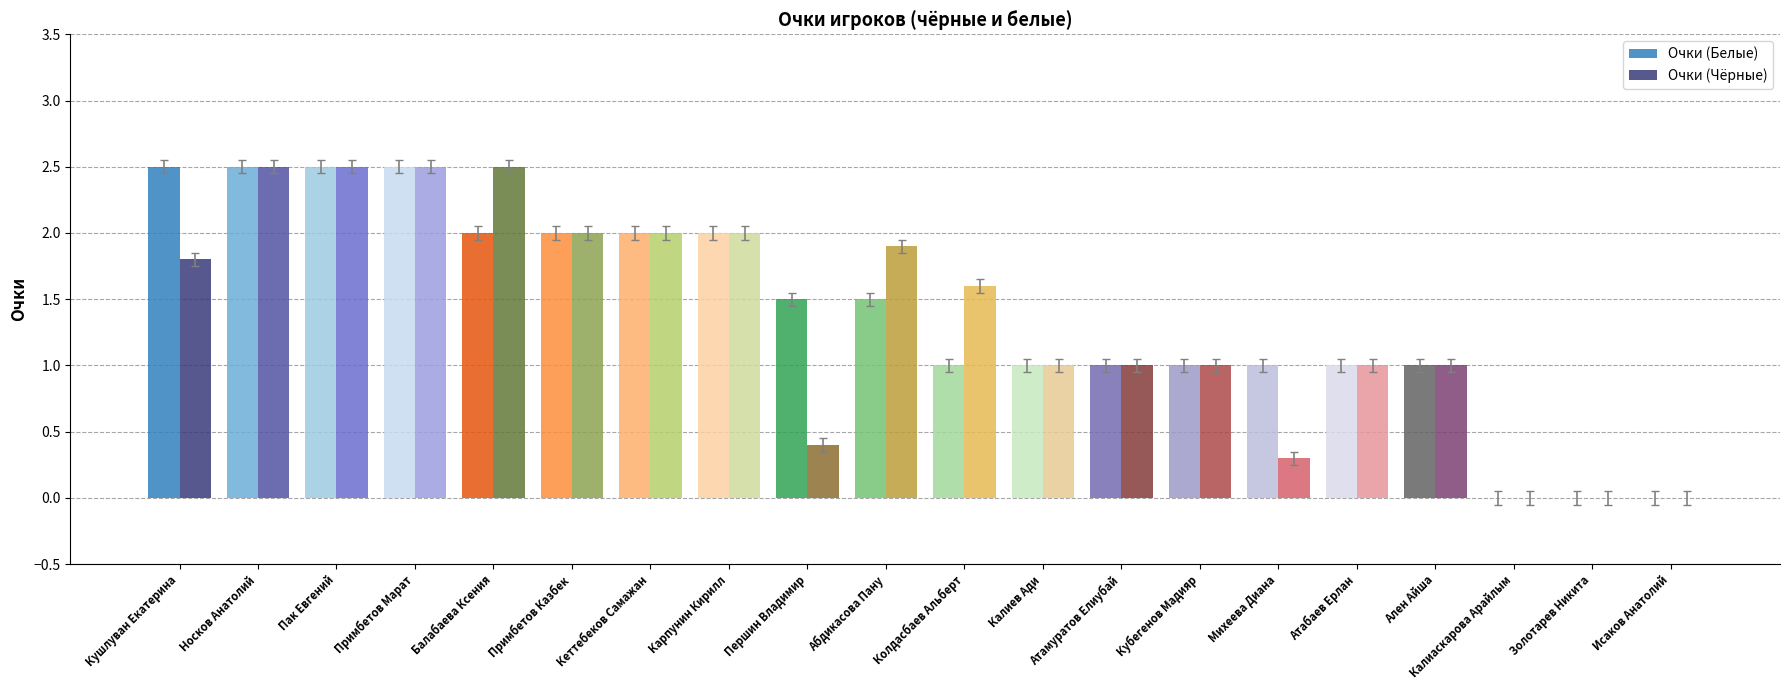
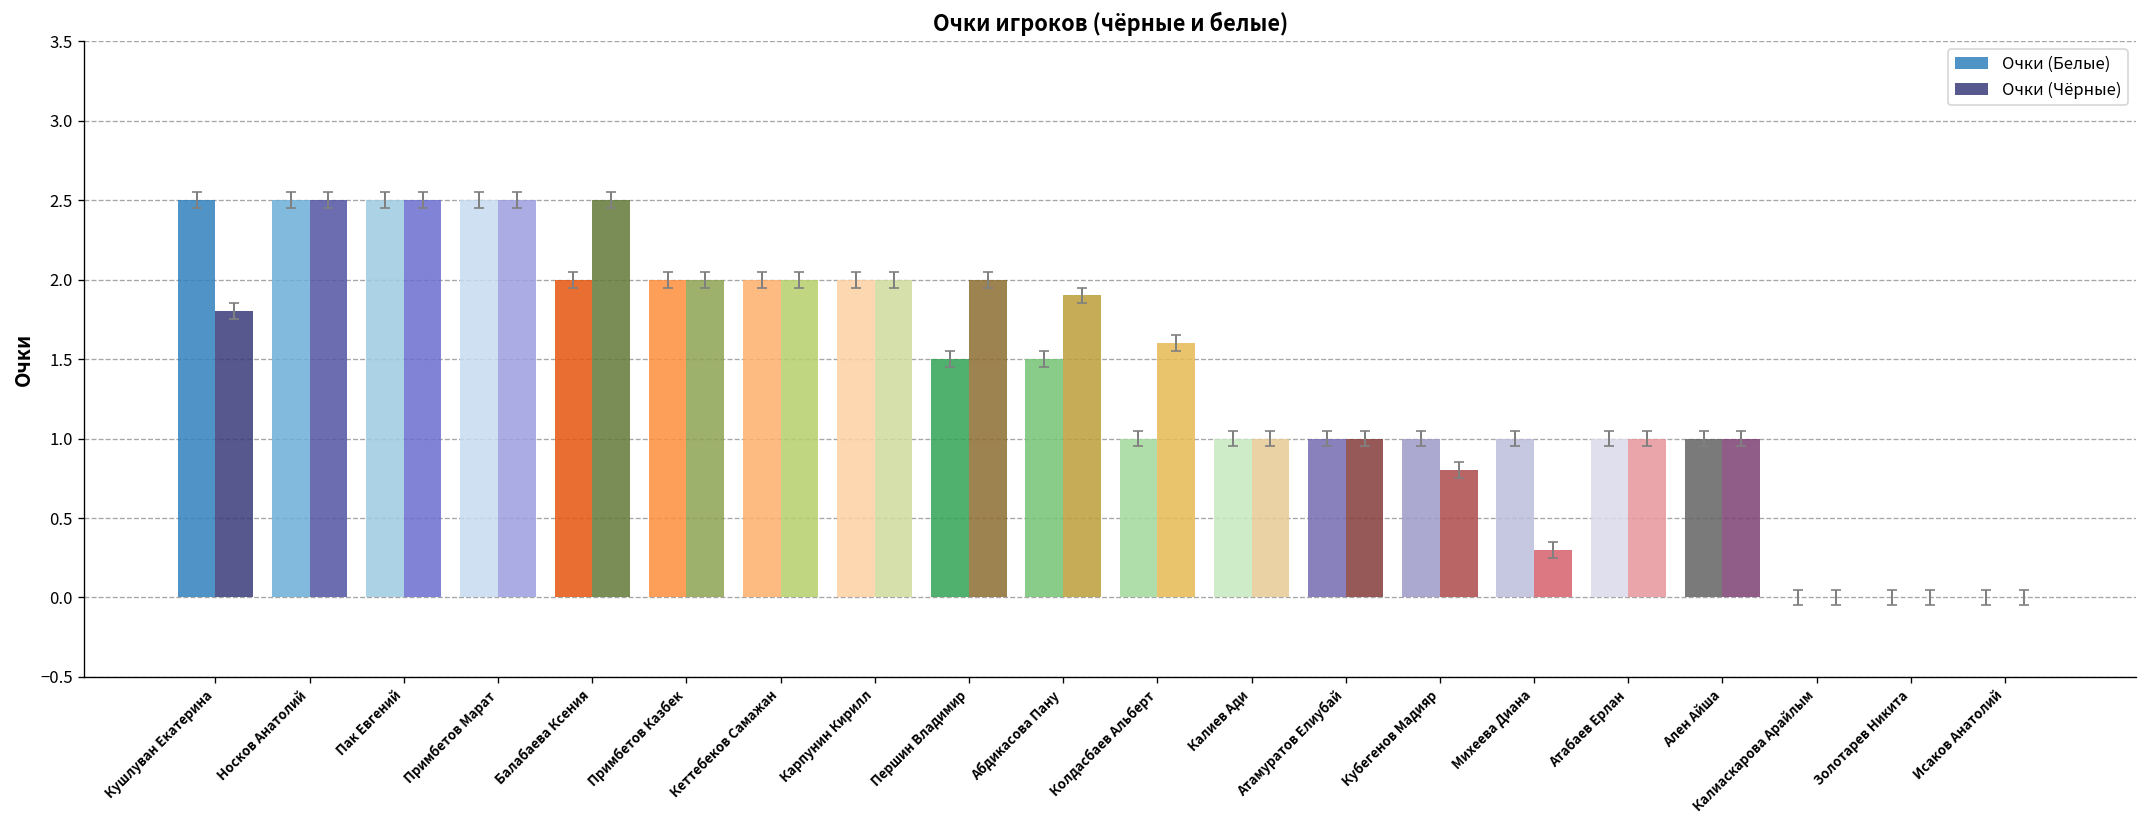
  {
    "Очки (Чёрные)": {
      "Кушлуван Екатерина": 1.8,
      "Носков Анатолий": 2.5,
      "Пак Евгений": 2.5,
      "Примбетов Марат": 2.5,
      "Балабаева Ксения": 2.5,
      "Примбетов Казбек": 2.0,
      "Кеттебеков Самажан": 2.0,
      "Карпунин Кирилл": 2.0,
-     "Першин Владимир": 0.4,
+     "Першин Владимир": 2.0,
      "Абдикасова Пану": 1.9,
      "Колдасбаев Альберт": 1.6,
      "Калиев Ади": 1.0,
      "Атамуратов Елиубай": 1.0,
-     "Кубегенов Мадияр": 1.0,
+     "Кубегенов Мадияр": 0.8,
      "Михеева Диана": 0.3,
      "Атабаев Ерлан": 1.0,
      "Ален Айша": 1.0,
      "Калиаскарова Арайлым": 0.0,
      "Золотарев Никита": 0.0,
      "Исаков Анатолий": 0.0
    }
  }
